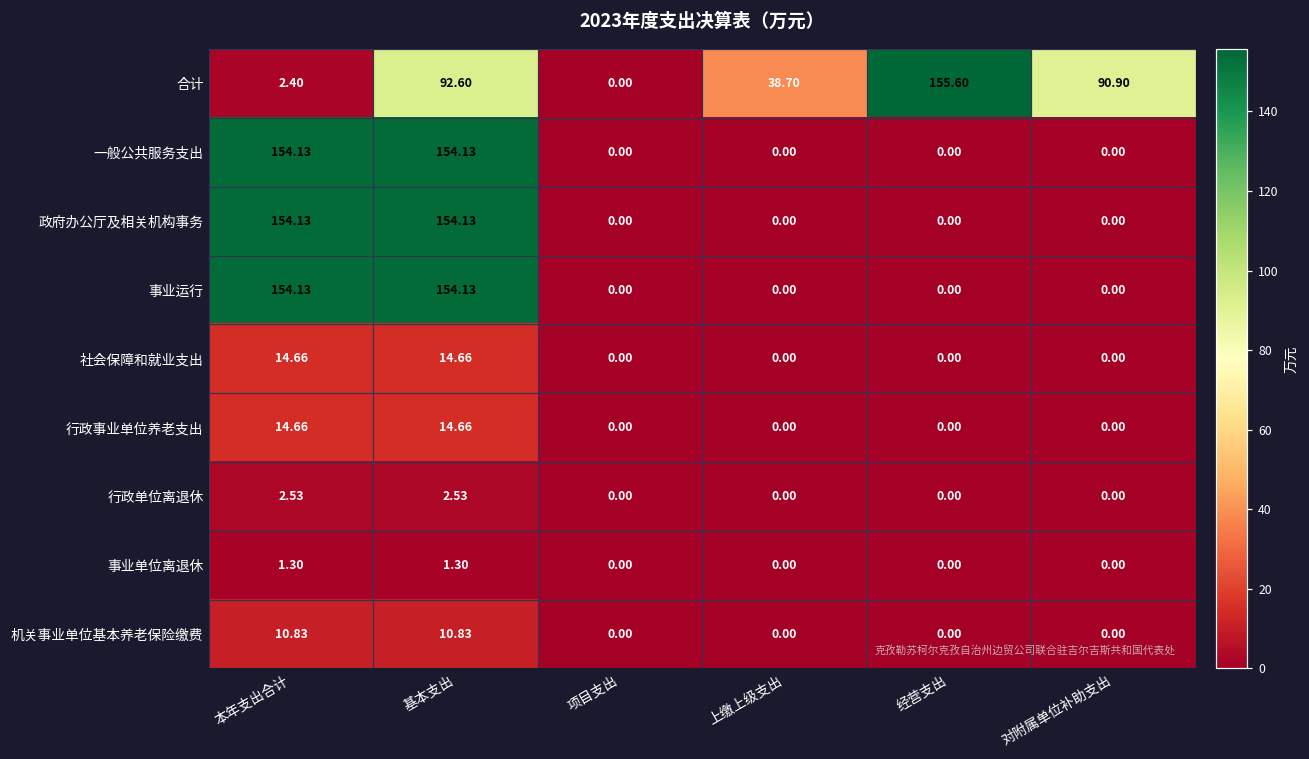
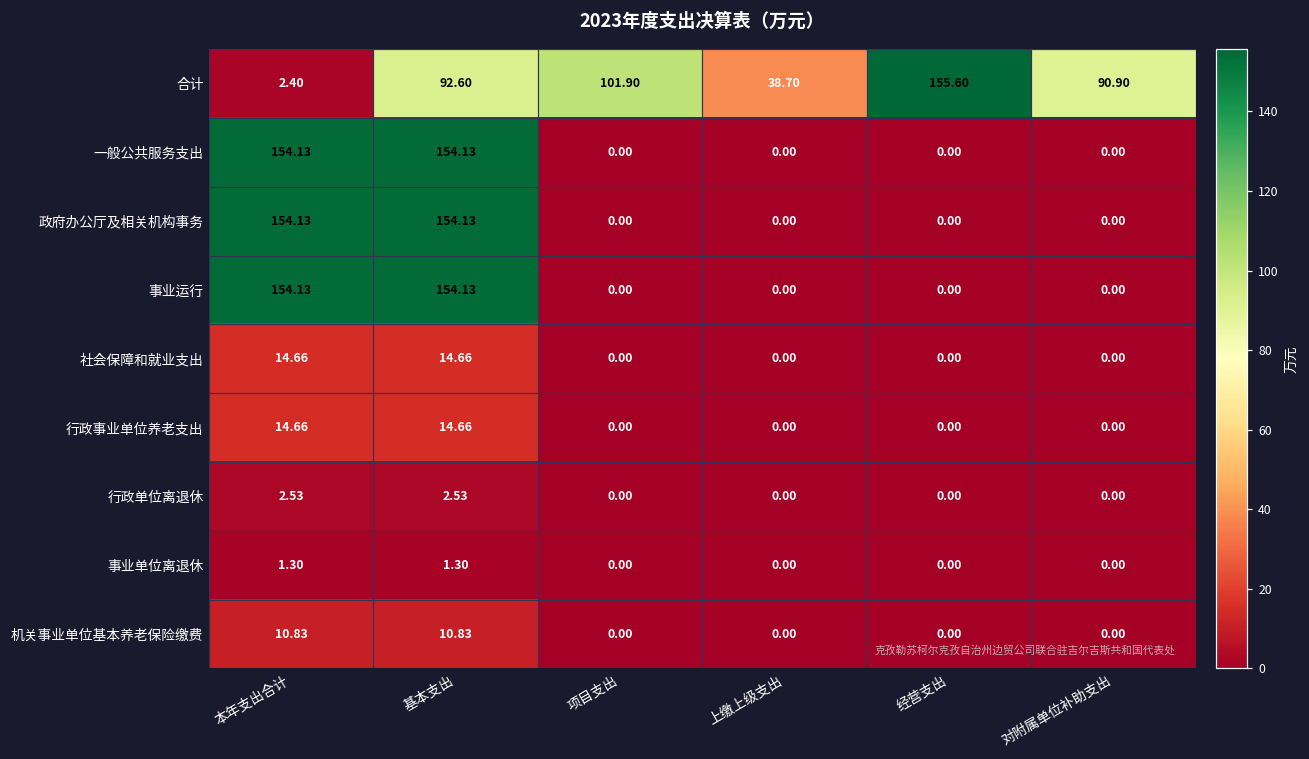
  {
    "合计": {
      "本年支出合计": 2.40,
      "基本支出": 92.60,
-     "项目支出": 0.00,
+     "项目支出": 101.90,
      "上缴上级支出": 38.70,
      "经营支出": 155.60,
      "对附属单位补助支出": 90.90
    },
    "一般公共服务支出": {
      "本年支出合计": 154.13,
      "基本支出": 154.13,
      "项目支出": 0.00,
      "上缴上级支出": 0.00,
      "经营支出": 0.00,
      "对附属单位补助支出": 0.00
    },
    "政府办公厅及相关机构事务": {
      "本年支出合计": 154.13,
      "基本支出": 154.13,
      "项目支出": 0.00,
      "上缴上级支出": 0.00,
      "经营支出": 0.00,
      "对附属单位补助支出": 0.00
    },
    "事业运行": {
      "本年支出合计": 154.13,
      "基本支出": 154.13,
      "项目支出": 0.00,
      "上缴上级支出": 0.00,
      "经营支出": 0.00,
      "对附属单位补助支出": 0.00
    },
    "社会保障和就业支出": {
      "本年支出合计": 14.66,
      "基本支出": 14.66,
      "项目支出": 0.00,
      "上缴上级支出": 0.00,
      "经营支出": 0.00,
      "对附属单位补助支出": 0.00
    },
    "行政事业单位养老支出": {
      "本年支出合计": 14.66,
      "基本支出": 14.66,
      "项目支出": 0.00,
      "上缴上级支出": 0.00,
      "经营支出": 0.00,
      "对附属单位补助支出": 0.00
    },
    "行政单位离退休": {
      "本年支出合计": 2.53,
      "基本支出": 2.53,
      "项目支出": 0.00,
      "上缴上级支出": 0.00,
      "经营支出": 0.00,
      "对附属单位补助支出": 0.00
    },
    "事业单位离退休": {
      "本年支出合计": 1.30,
      "基本支出": 1.30,
      "项目支出": 0.00,
      "上缴上级支出": 0.00,
      "经营支出": 0.00,
      "对附属单位补助支出": 0.00
    },
    "机关事业单位基本养老保险缴费": {
      "本年支出合计": 10.83,
      "基本支出": 10.83,
      "项目支出": 0.00,
      "上缴上级支出": 0.00,
      "对附属单位补助支出": 0.00
    }
  }
